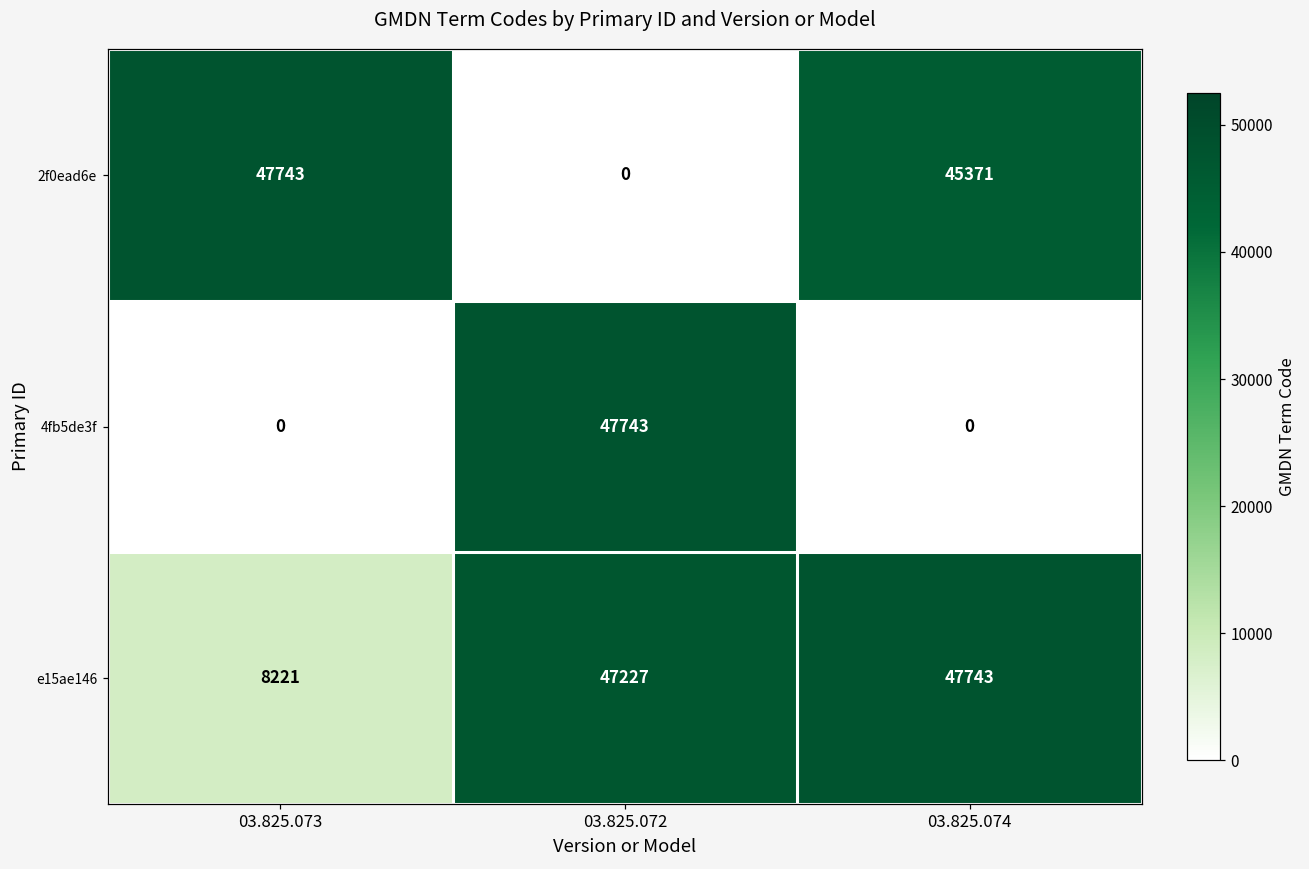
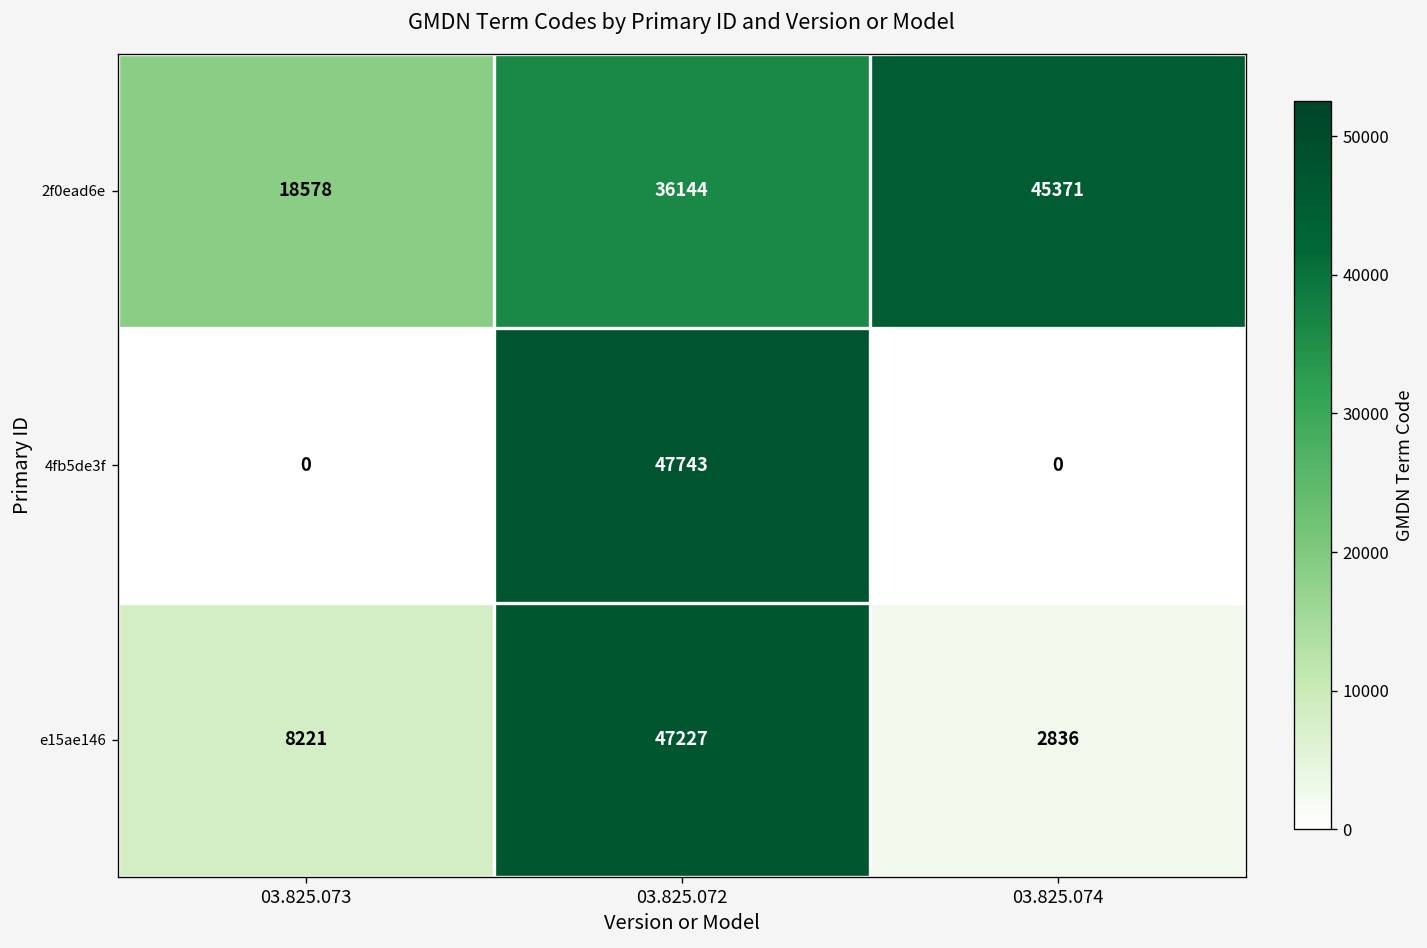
  {
    "2f0ead6e": {
-     "03.825.073": 47743,
-     "03.825.072": 0,
+     "03.825.073": 18578,
+     "03.825.072": 36144,
      "03.825.074": 45371
    },
    "4fb5de3f": {
      "03.825.073": 0,
      "03.825.072": 47743,
      "03.825.074": 0
    },
    "e15ae146": {
      "03.825.073": 8221,
      "03.825.072": 47227,
-     "03.825.074": 47743
+     "03.825.074": 2836
    }
  }
